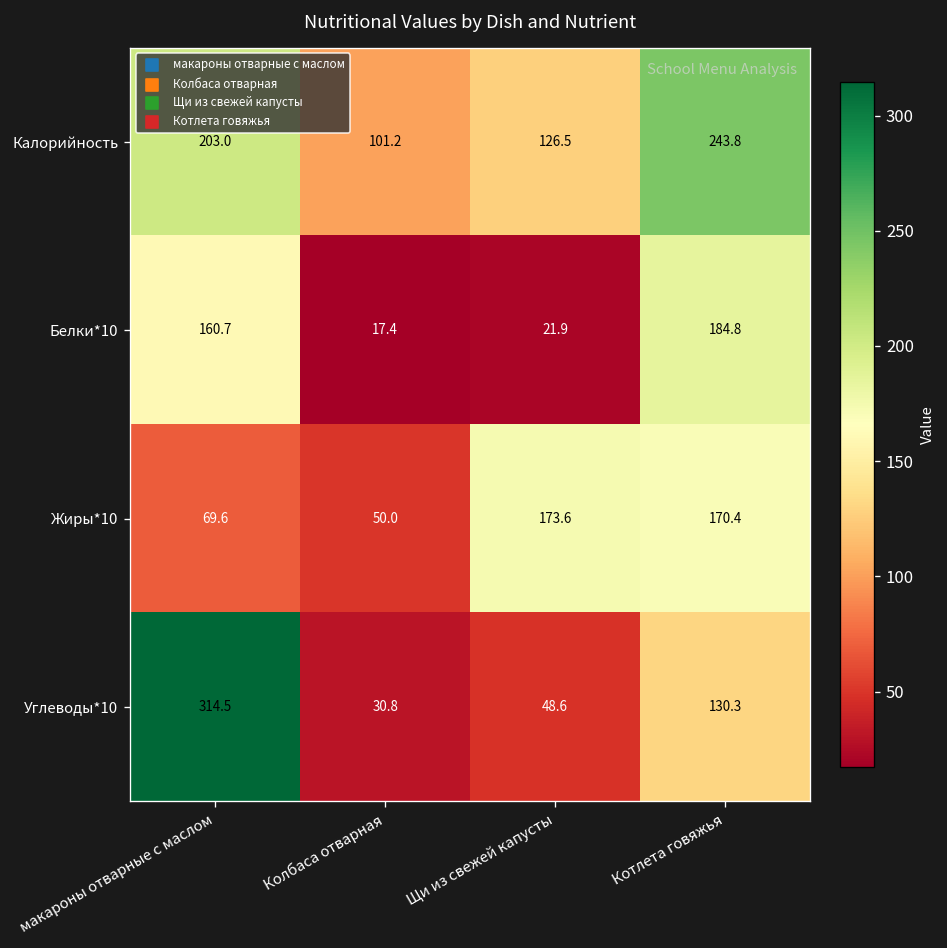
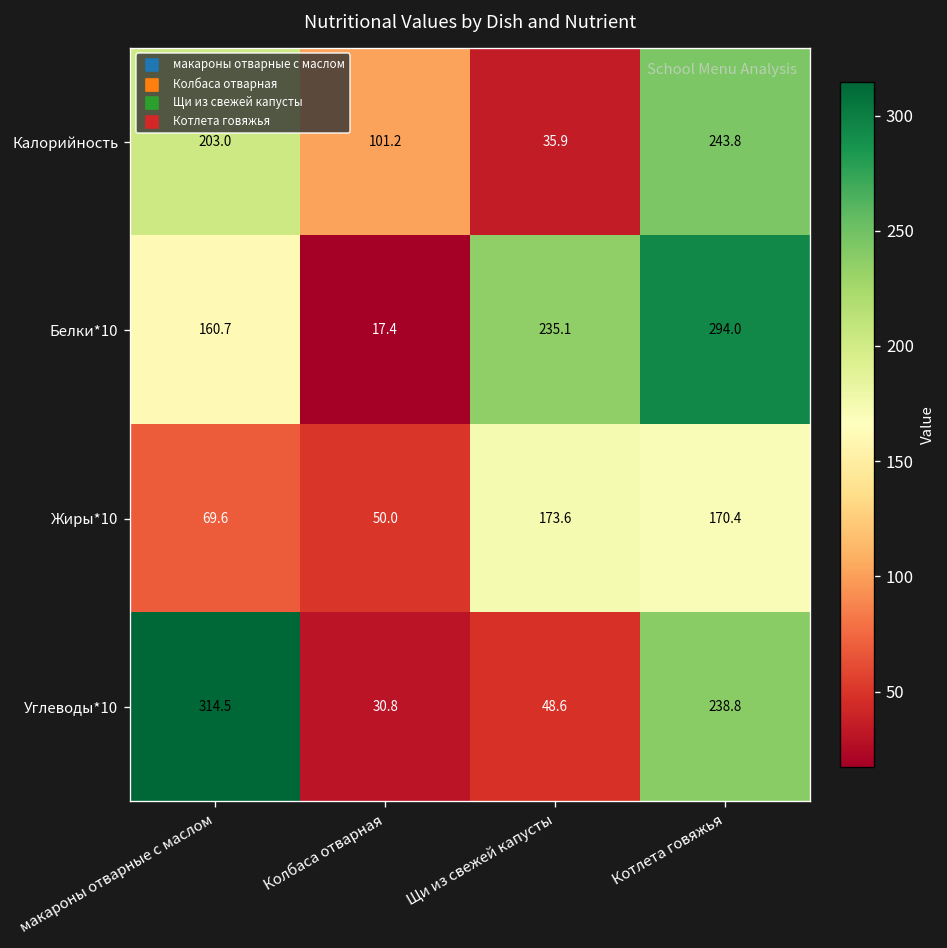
  {
    "Калорийность": {
      "макароны отварные с маслом": 203.0,
      "Колбаса отварная": 101.2,
-     "Щи из свежей капусты": 126.5
+     "Щи из свежей капусты": 35.9
    },
    "Белки*10": {
      "макароны отварные с маслом": 160.7,
      "Колбаса отварная": 17.4,
-     "Щи из свежей капусты": 21.9,
-     "Котлета говяжья": 184.8
+     "Щи из свежей капусты": 235.1,
+     "Котлета говяжья": 294.0
    },
    "Жиры*10": {
      "макароны отварные с маслом": 69.6,
      "Колбаса отварная": 50.0,
      "Щи из свежей капусты": 173.6,
      "Котлета говяжья": 170.4
    },
    "Углеводы*10": {
      "макароны отварные с маслом": 314.5,
      "Колбаса отварная": 30.8,
      "Щи из свежей капусты": 48.6,
-     "Котлета говяжья": 130.3
+     "Котлета говяжья": 238.8
    }
  }
